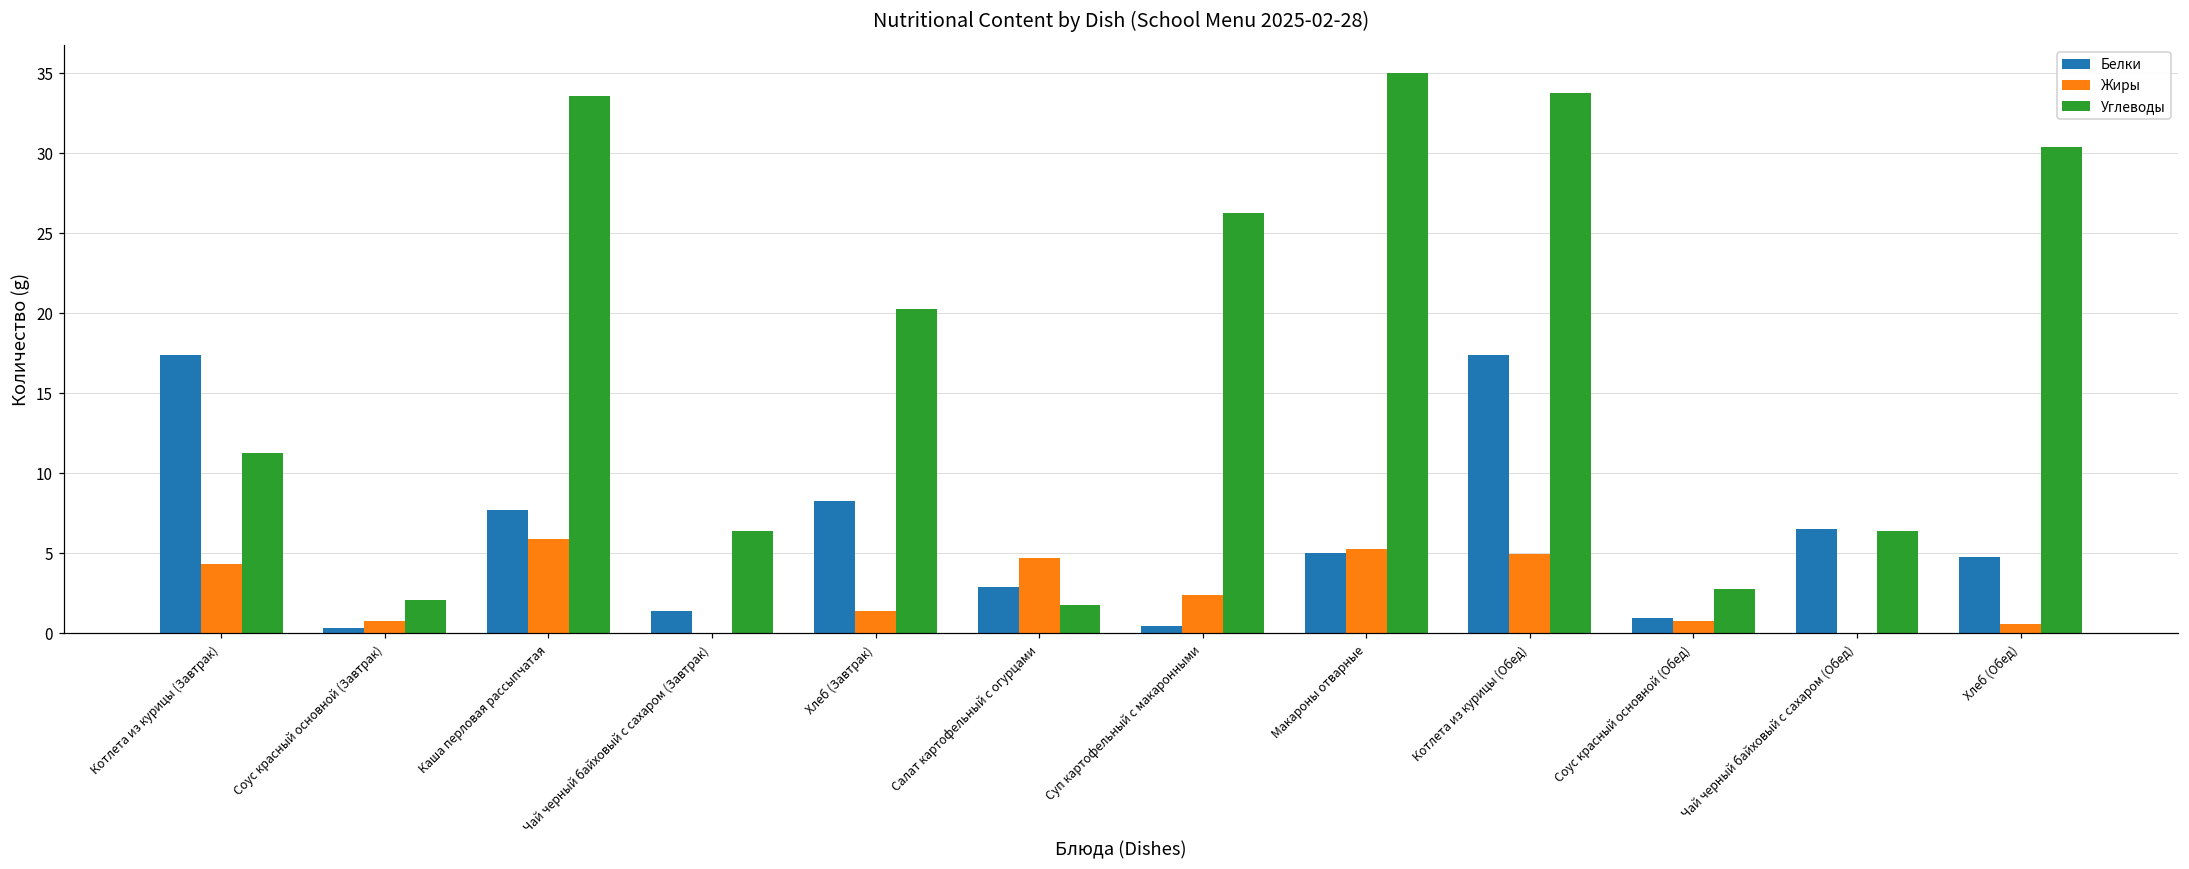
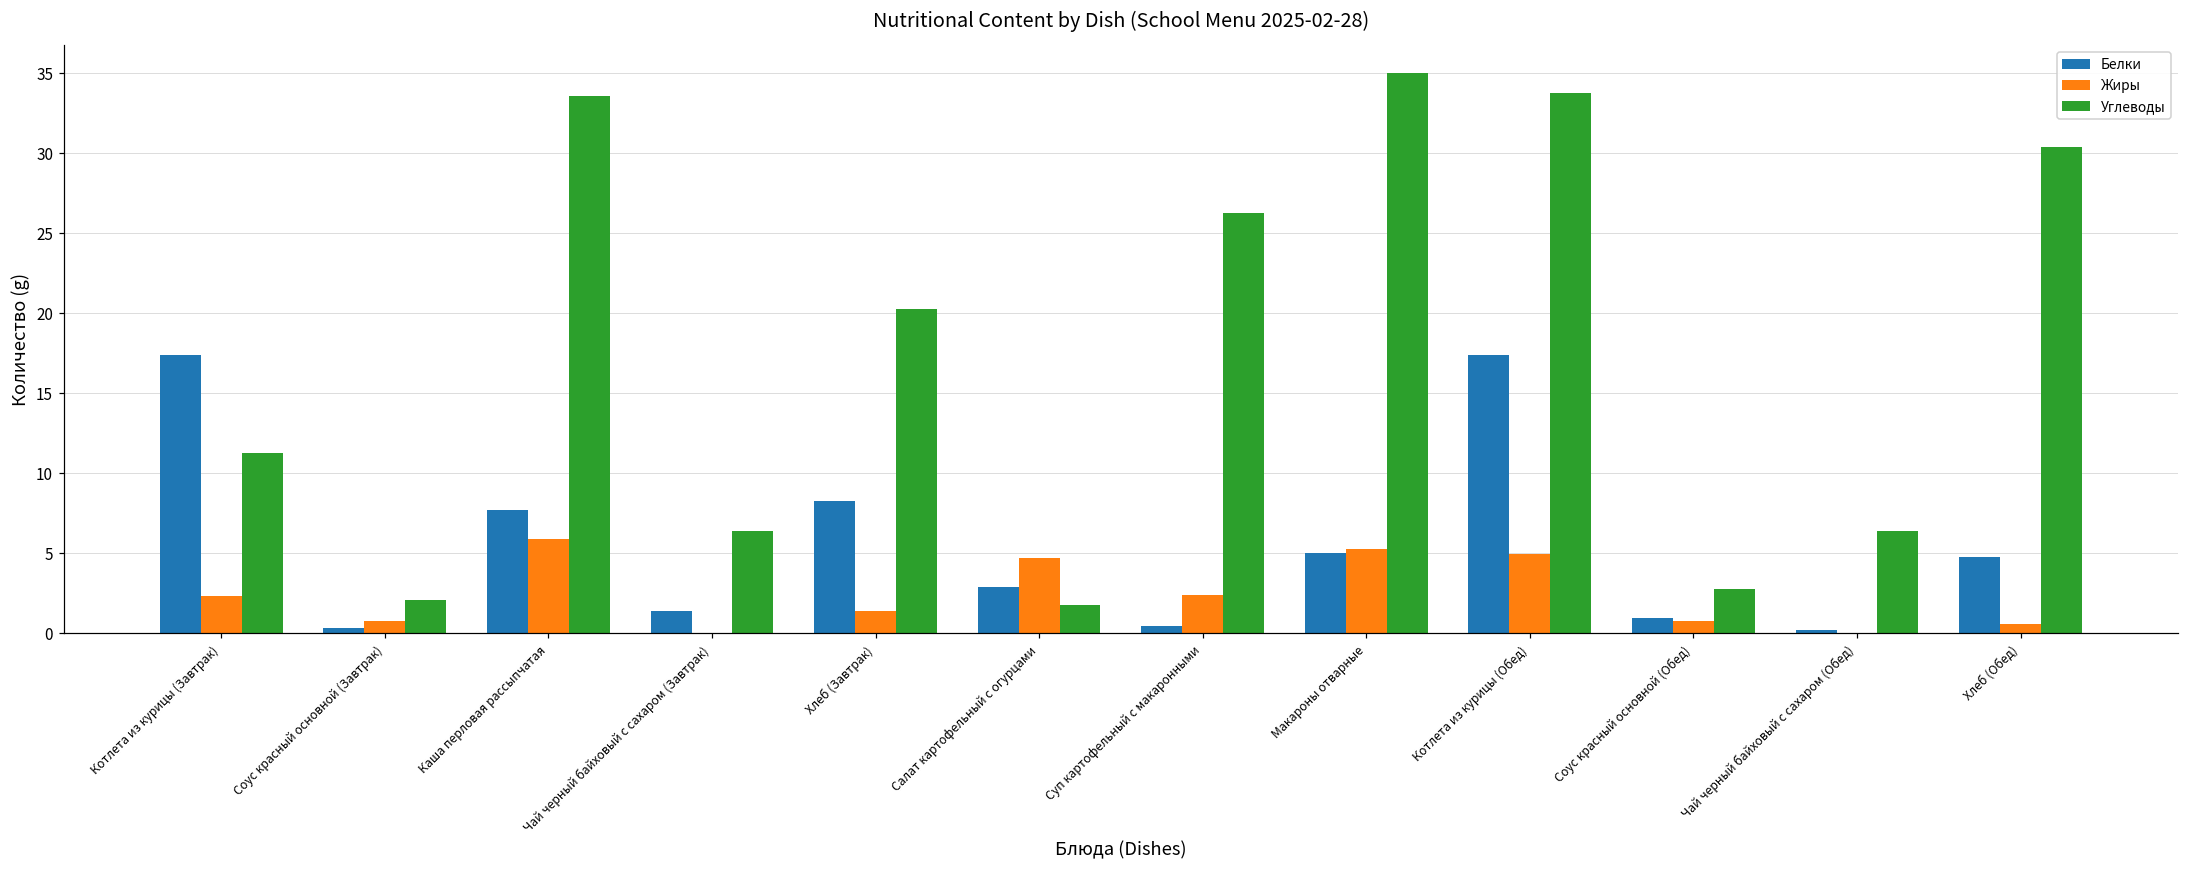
  {
    "Белки": {
      "Котлета из курицы (Завтрак)": 17.4,
      "Соус красный основной (Завтрак)": 0.4,
      "Каша перловая рассыпчатая": 7.7,
      "Чай черный байховый с сахаром (Завтрак)": 1.4,
      "Хлеб (Завтрак)": 8.3,
      "Салат картофельный с огурцами": 2.9,
      "Суп картофельный с макаронными": 0.5,
      "Макароны отварные": 5.0,
      "Котлета из курицы (Обед)": 17.4,
      "Соус красный основной (Обед)": 1.0,
-     "Чай черный байховый с сахаром (Обед)": 6.5,
+     "Чай черный байховый с сахаром (Обед)": 0.2,
      "Хлеб (Обед)": 4.8
    },
    "Жиры": {
-     "Котлета из курицы (Завтрак)": 4.3,
+     "Котлета из курицы (Завтрак)": 2.3,
      "Соус красный основной (Завтрак)": 0.8,
      "Каша перловая рассыпчатая": 5.9,
      "Чай черный байховый с сахаром (Завтрак)": 0.0,
      "Хлеб (Завтрак)": 1.4,
      "Салат картофельный с огурцами": 4.7,
      "Суп картофельный с макаронными": 2.4,
      "Макароны отварные": 5.3,
      "Котлета из курицы (Обед)": 5.0,
      "Соус красный основной (Обед)": 0.8,
      "Чай черный байховый с сахаром (Обед)": 0.0,
      "Хлеб (Обед)": 0.6
    },
    "Углеводы": {
      "Котлета из курицы (Завтрак)": 11.3,
      "Соус красный основной (Завтрак)": 2.1,
      "Каша перловая рассыпчатая": 33.6,
      "Чай черный байховый с сахаром (Завтрак)": 6.4,
      "Хлеб (Завтрак)": 20.3,
      "Салат картофельный с огурцами": 1.8,
      "Суп картофельный с макаронными": 26.3,
      "Макароны отварные": 35.0,
      "Котлета из курицы (Обед)": 33.8,
      "Соус красный основной (Обед)": 2.8,
      "Чай черный байховый с сахаром (Обед)": 6.4,
      "Хлеб (Обед)": 30.4
    }
  }
